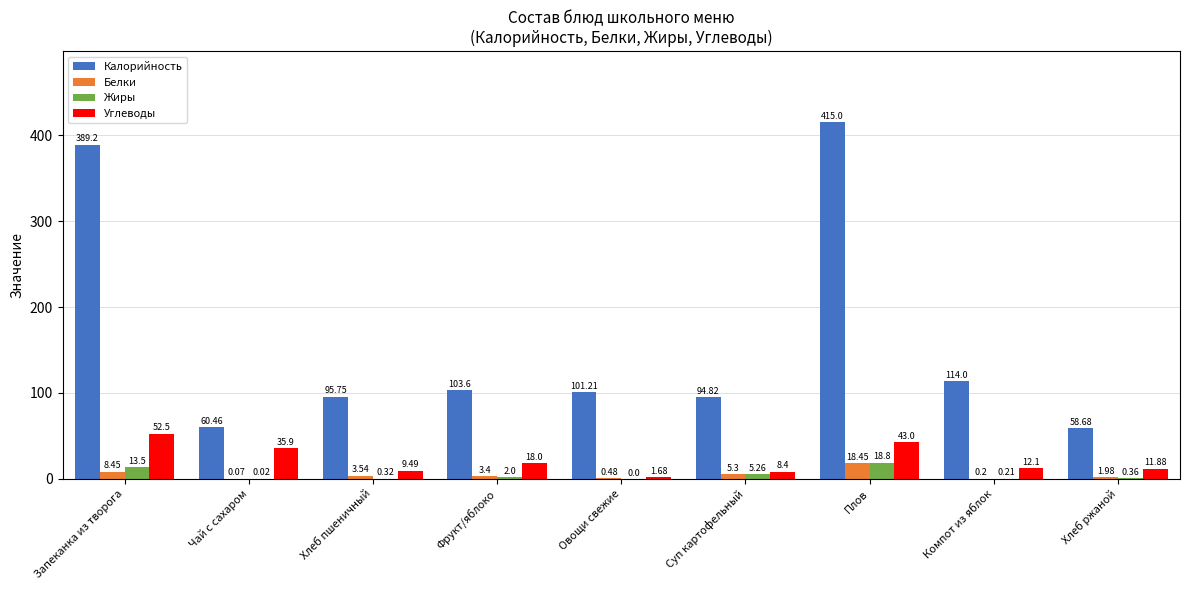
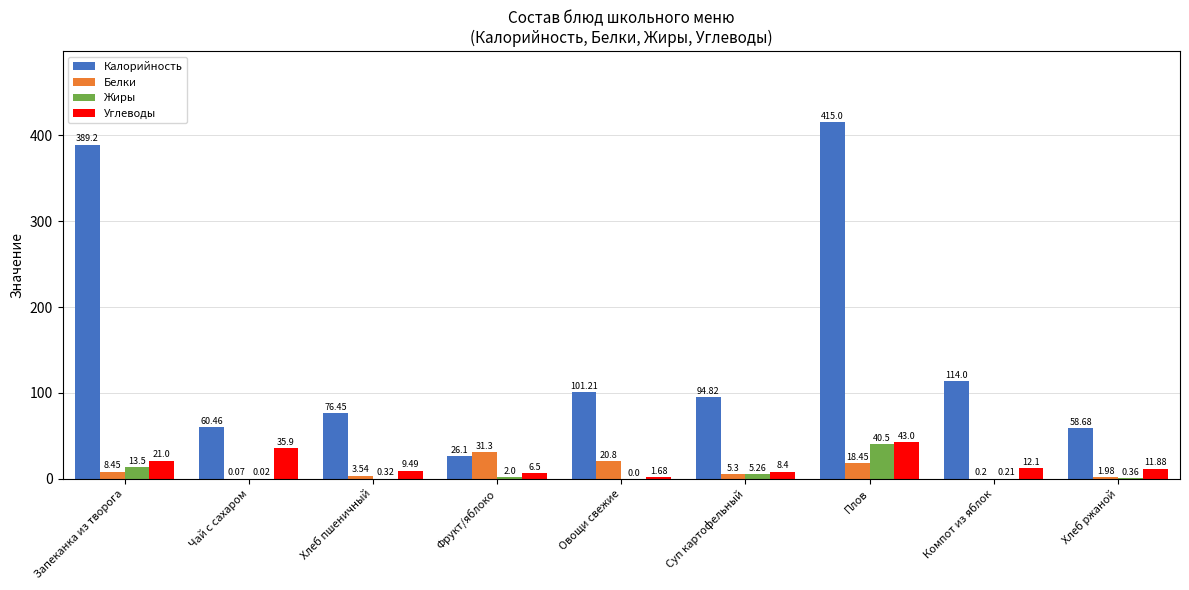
  {
    "Калорийность": {
      "Запеканка из творога": 389.2,
      "Чай с сахаром": 60.46,
-     "Хлеб пшеничный": 95.75,
-     "Фрукт/яблоко": 103.6,
+     "Хлеб пшеничный": 76.45,
+     "Фрукт/яблоко": 26.1,
      "Овощи свежие": 101.21,
      "Суп картофельный": 94.82,
      "Плов": 415.0,
      "Компот из яблок": 114.0,
      "Хлеб ржаной": 58.68
    },
    "Белки": {
      "Запеканка из творога": 8.45,
      "Чай с сахаром": 0.07,
      "Хлеб пшеничный": 3.54,
-     "Фрукт/яблоко": 3.4,
-     "Овощи свежие": 0.48,
+     "Фрукт/яблоко": 31.3,
+     "Овощи свежие": 20.8,
      "Суп картофельный": 5.3,
      "Плов": 18.45,
      "Компот из яблок": 0.2,
      "Хлеб ржаной": 1.98
    },
    "Жиры": {
      "Запеканка из творога": 13.5,
      "Чай с сахаром": 0.02,
      "Хлеб пшеничный": 0.32,
      "Фрукт/яблоко": 2.0,
      "Овощи свежие": 0.0,
      "Суп картофельный": 5.26,
-     "Плов": 18.8,
+     "Плов": 40.5,
      "Компот из яблок": 0.21,
      "Хлеб ржаной": 0.36
    },
    "Углеводы": {
-     "Запеканка из творога": 52.5,
+     "Запеканка из творога": 21.0,
      "Чай с сахаром": 35.9,
      "Хлеб пшеничный": 9.49,
-     "Фрукт/яблоко": 18.0,
+     "Фрукт/яблоко": 6.5,
      "Овощи свежие": 1.68,
      "Суп картофельный": 8.4,
      "Плов": 43.0,
      "Компот из яблок": 12.1,
      "Хлеб ржаной": 11.88
    }
  }
